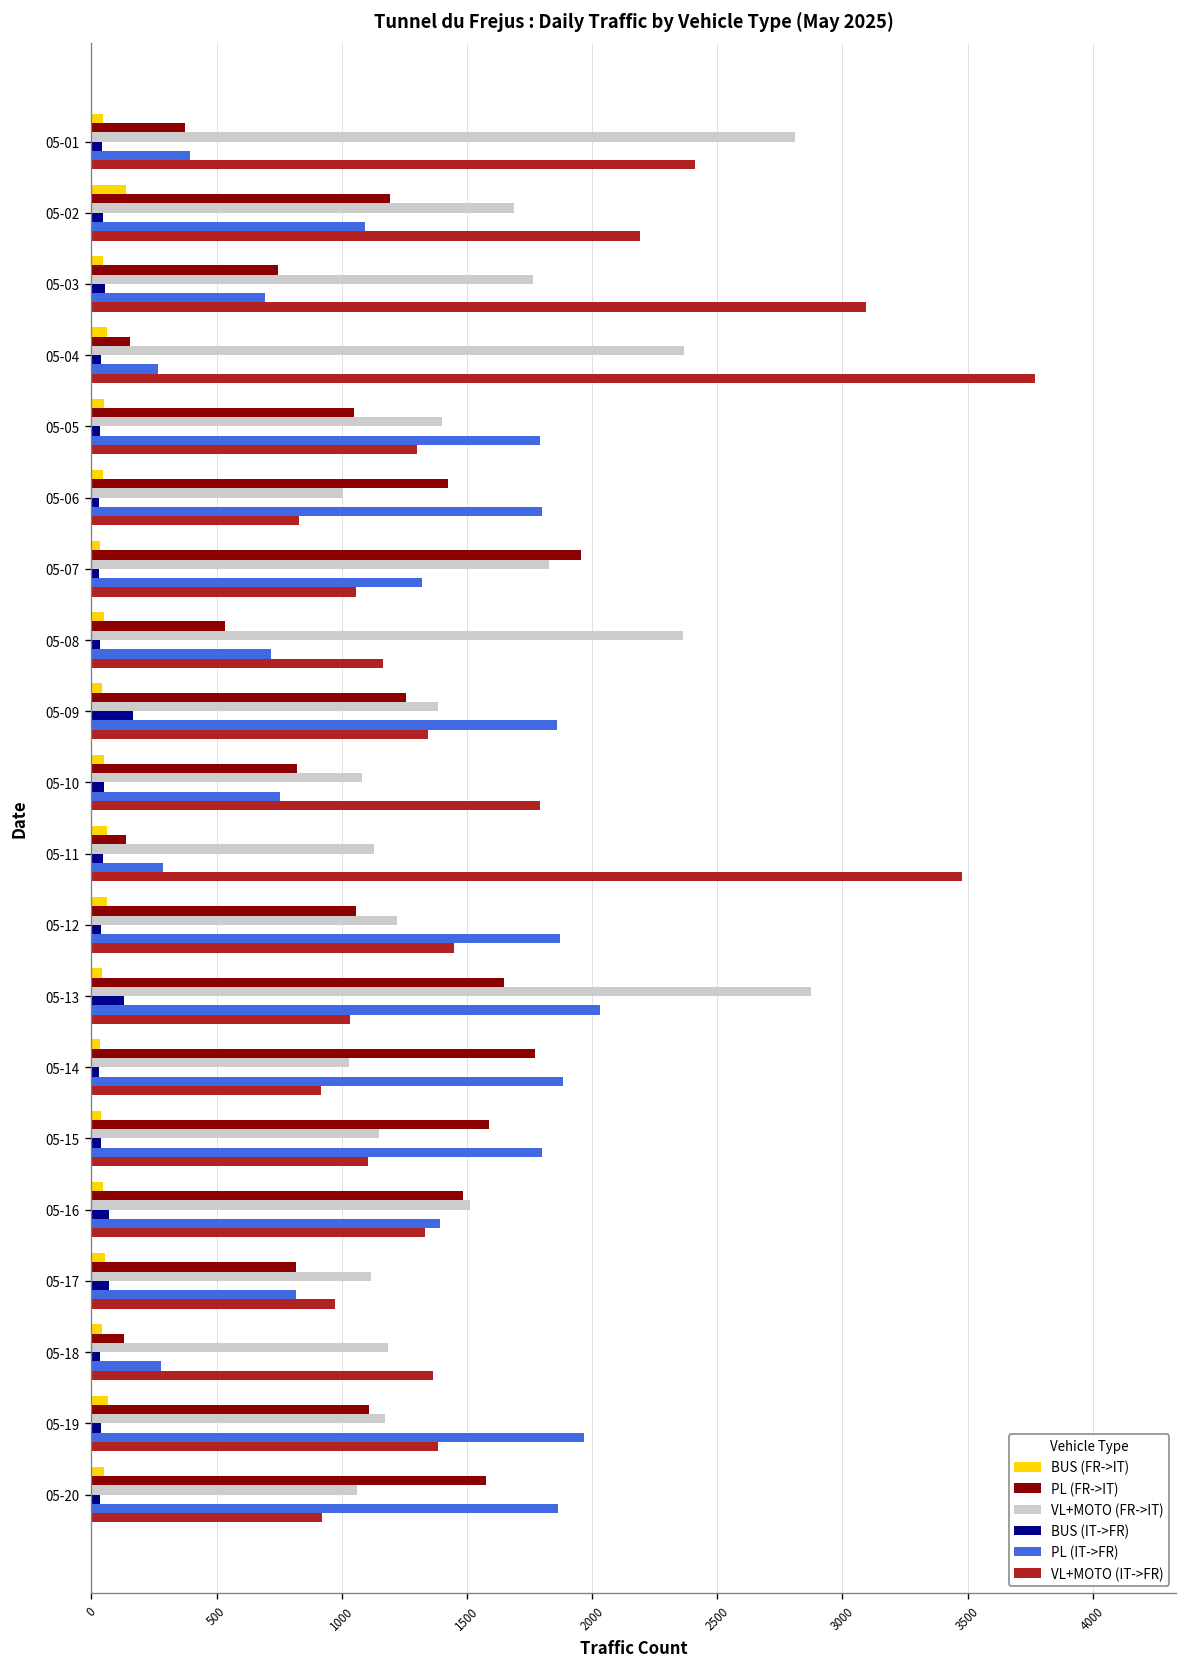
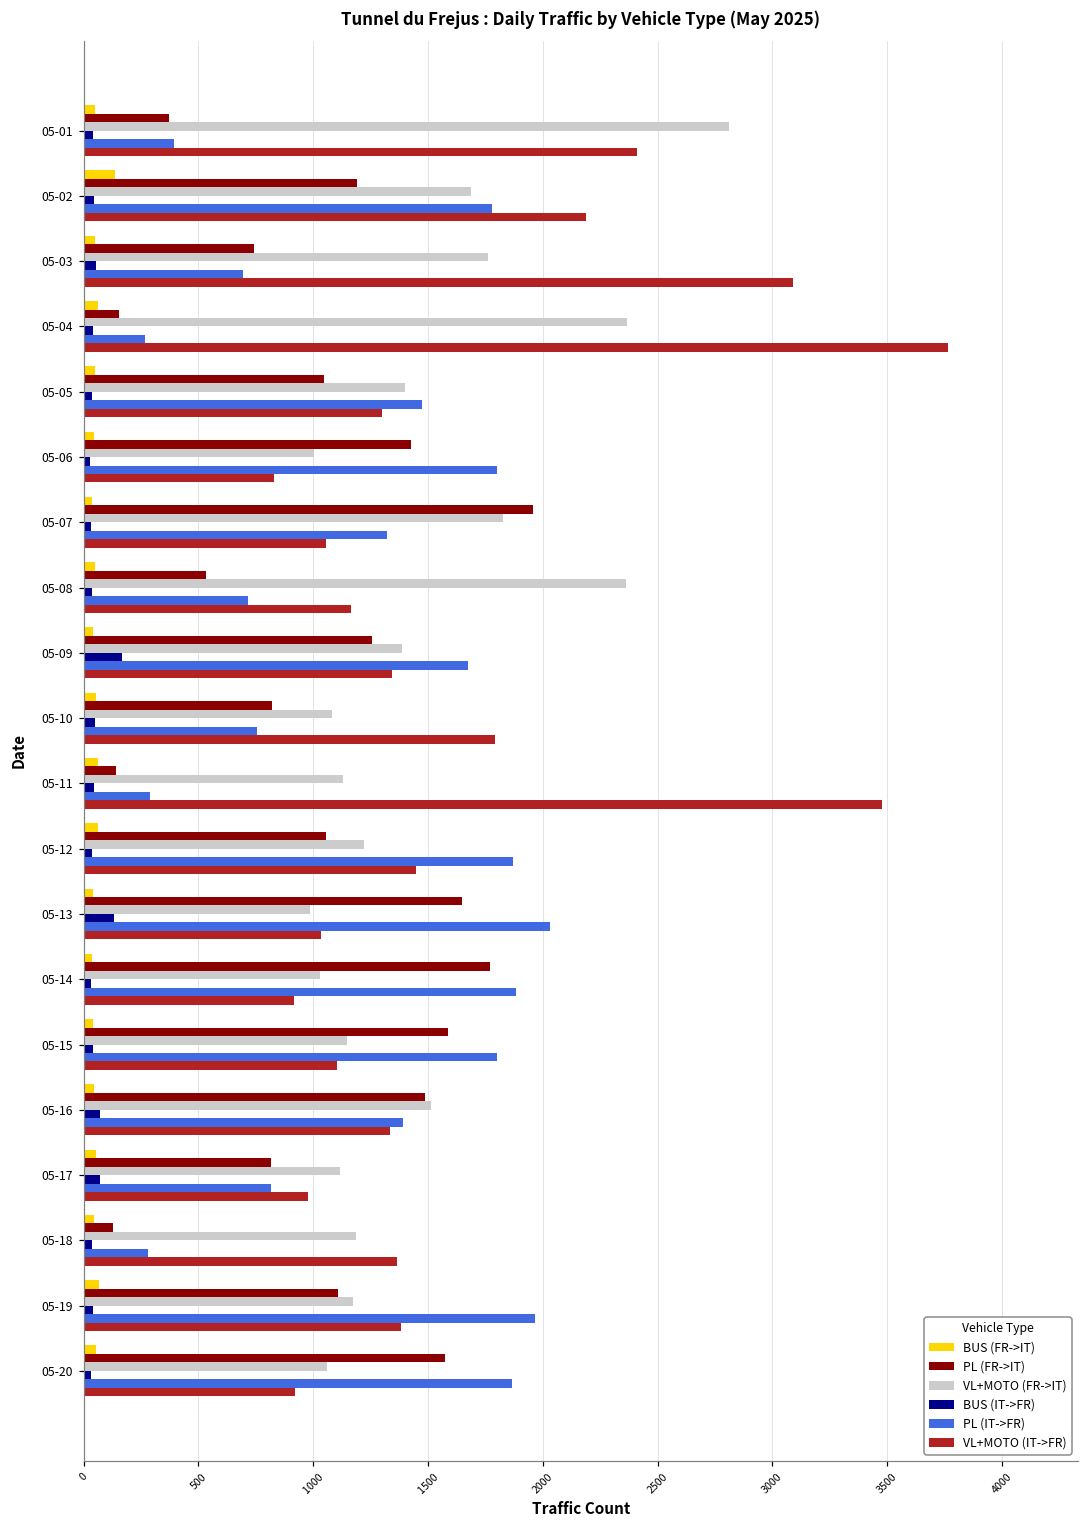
  {
    "BUS (FR->IT)": {
      "05-01": 50,
      "05-02": 140,
      "05-03": 50,
      "05-04": 60,
      "05-05": 50,
      "05-06": 50,
      "05-07": 40,
      "05-08": 50,
      "05-09": 40,
      "05-10": 50,
      "05-11": 60,
      "05-12": 60,
      "05-13": 40,
      "05-14": 30,
      "05-15": 40,
      "05-16": 50,
      "05-17": 50,
      "05-18": 40,
      "05-19": 70,
      "05-20": 50
    },
    "PL (FR->IT)": {
      "05-01": 370,
      "05-02": 1190,
      "05-03": 740,
      "05-04": 150,
      "05-05": 1050,
      "05-06": 1430,
      "05-07": 1960,
      "05-08": 530,
      "05-09": 1260,
      "05-10": 820,
      "05-11": 140,
      "05-12": 1060,
      "05-13": 1650,
      "05-14": 1770,
      "05-15": 1590,
      "05-16": 1490,
      "05-17": 820,
      "05-18": 130,
      "05-19": 1110,
      "05-20": 1580
    },
    "VL+MOTO (FR->IT)": {
      "05-01": 2810,
      "05-02": 1690,
      "05-03": 1760,
      "05-04": 2370,
      "05-05": 1400,
      "05-06": 1000,
      "05-07": 1830,
      "05-08": 2360,
      "05-09": 1390,
      "05-10": 1080,
      "05-11": 1130,
      "05-12": 1220,
-     "05-13": 2870,
+     "05-13": 990,
      "05-14": 1030,
      "05-15": 1150,
      "05-16": 1510,
      "05-17": 1120,
      "05-18": 1190,
      "05-19": 1170,
      "05-20": 1060
    },
    "BUS (IT->FR)": {
      "05-01": 40,
      "05-02": 50,
      "05-03": 50,
      "05-04": 40,
      "05-05": 40,
      "05-06": 30,
      "05-07": 30,
      "05-08": 40,
      "05-09": 170,
      "05-10": 50,
      "05-11": 50,
      "05-12": 40,
      "05-13": 130,
      "05-14": 30,
      "05-15": 40,
      "05-16": 70,
      "05-17": 70,
      "05-18": 40,
      "05-19": 40,
      "05-20": 30
    },
    "PL (IT->FR)": {
      "05-01": 390,
-     "05-02": 1090,
+     "05-02": 1780,
      "05-03": 690,
      "05-04": 270,
-     "05-05": 1790,
+     "05-05": 1480,
      "05-06": 1800,
      "05-07": 1320,
      "05-08": 720,
-     "05-09": 1860,
+     "05-09": 1680,
      "05-10": 750,
      "05-11": 290,
      "05-12": 1870,
      "05-13": 2030,
      "05-14": 1880,
      "05-15": 1800,
      "05-16": 1390,
      "05-17": 820,
      "05-18": 280,
      "05-19": 1970,
      "05-20": 1860
    },
    "VL+MOTO (IT->FR)": {
      "05-01": 2410,
      "05-02": 2190,
      "05-03": 3090,
      "05-04": 3770,
      "05-05": 1300,
      "05-06": 830,
      "05-07": 1060,
      "05-08": 1160,
      "05-09": 1340,
      "05-10": 1790,
      "05-11": 3480,
      "05-12": 1450,
      "05-13": 1030,
      "05-14": 920,
      "05-15": 1100,
      "05-16": 1330,
      "05-17": 980,
      "05-18": 1360,
      "05-19": 1380,
      "05-20": 920
    }
  }
